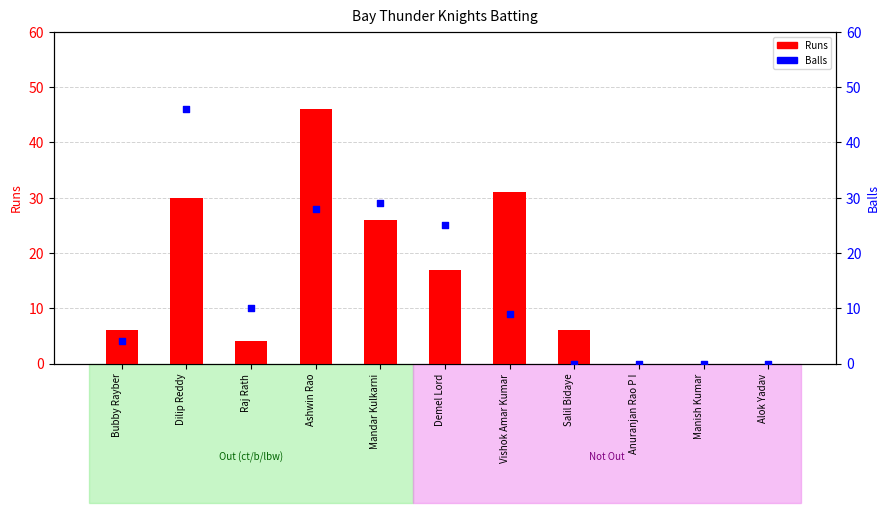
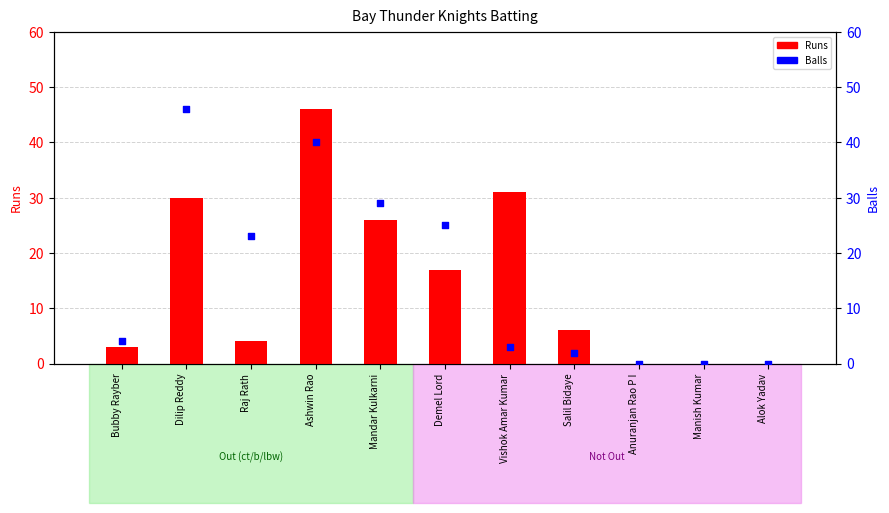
  {
    "Runs": {
-     "Bubby Rayber": 6,
+     "Bubby Rayber": 3,
      "Dilip Reddy": 30,
      "Raj Rath": 4,
      "Ashwin Rao": 46,
      "Mandar Kulkarni": 26,
      "Demel Lord": 17,
      "Vishok Amar Kumar": 31,
      "Salil Bidaye": 6,
      "Anuranjan Rao P I": 0,
      "Manish Kumar": 0,
      "Alok Yadav": 0
    },
    "Balls": {
-     "Raj Rath": 10,
-     "Ashwin Rao": 28,
-     "Vishok Amar Kumar": 9,
-     "Salil Bidaye": 0
+     "Raj Rath": 23,
+     "Ashwin Rao": 40,
+     "Vishok Amar Kumar": 3,
+     "Salil Bidaye": 2
    }
  }
